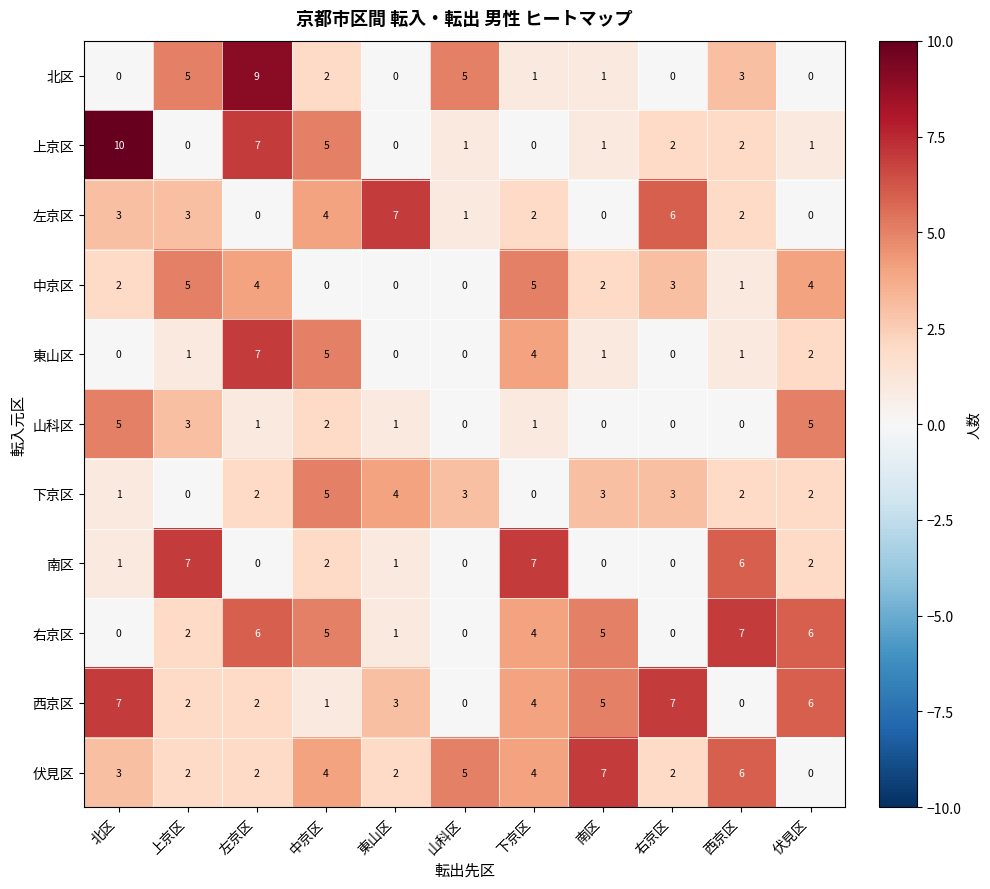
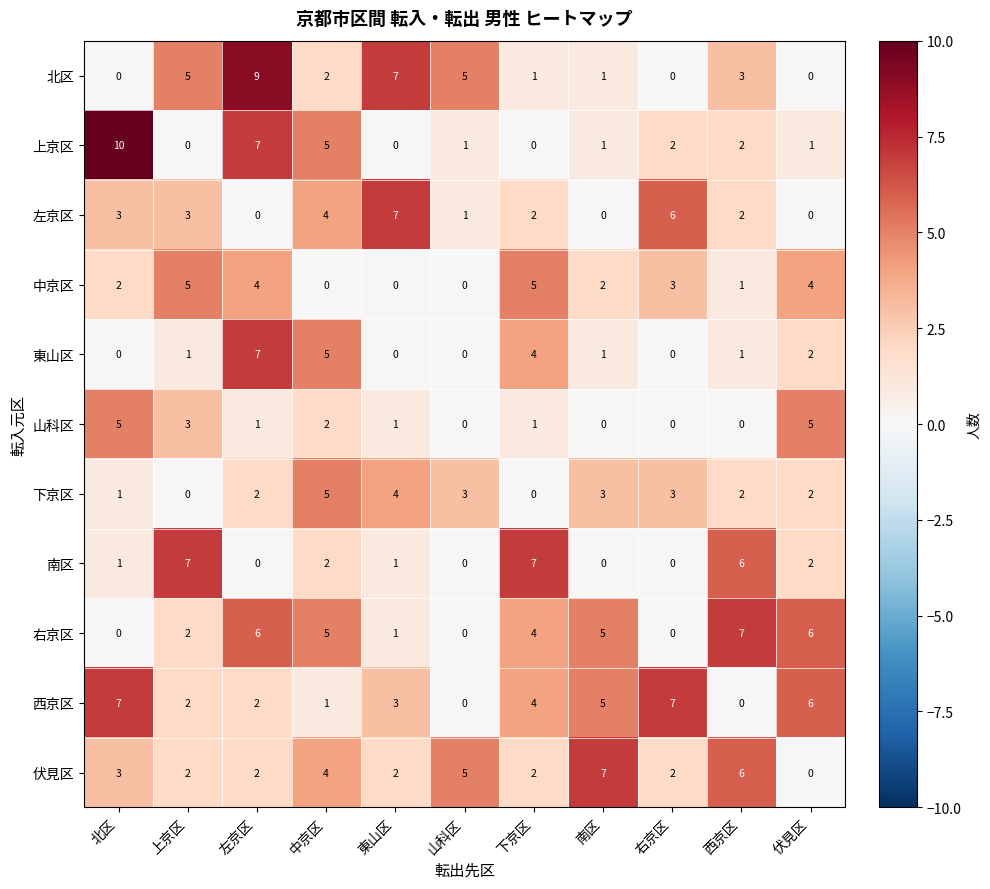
  {
    "北区": {
      "北区": 0,
      "上京区": 5,
      "左京区": 9,
      "中京区": 2,
-     "東山区": 0,
+     "東山区": 7,
      "山科区": 5,
      "下京区": 1,
      "南区": 1,
      "右京区": 0,
      "西京区": 3,
      "伏見区": 0
    },
    "上京区": {
      "北区": 10,
      "上京区": 0,
      "左京区": 7,
      "中京区": 5,
      "東山区": 0,
      "山科区": 1,
      "下京区": 0,
      "南区": 1,
      "右京区": 2,
      "西京区": 2,
      "伏見区": 1
    },
    "左京区": {
      "北区": 3,
      "上京区": 3,
      "左京区": 0,
      "中京区": 4,
      "東山区": 7,
      "山科区": 1,
      "下京区": 2,
      "南区": 0,
      "右京区": 6,
      "西京区": 2,
      "伏見区": 0
    },
    "中京区": {
      "北区": 2,
      "上京区": 5,
      "左京区": 4,
      "中京区": 0,
      "東山区": 0,
      "山科区": 0,
      "下京区": 5,
      "南区": 2,
      "右京区": 3,
      "西京区": 1,
      "伏見区": 4
    },
    "東山区": {
      "北区": 0,
      "上京区": 1,
      "左京区": 7,
      "中京区": 5,
      "東山区": 0,
      "山科区": 0,
      "下京区": 4,
      "南区": 1,
      "右京区": 0,
      "西京区": 1,
      "伏見区": 2
    },
    "山科区": {
      "北区": 5,
      "上京区": 3,
      "左京区": 1,
      "中京区": 2,
      "東山区": 1,
      "山科区": 0,
      "下京区": 1,
      "南区": 0,
      "右京区": 0,
      "西京区": 0,
      "伏見区": 5
    },
    "下京区": {
      "北区": 1,
      "上京区": 0,
      "左京区": 2,
      "中京区": 5,
      "東山区": 4,
      "山科区": 3,
      "下京区": 0,
      "南区": 3,
      "右京区": 3,
      "西京区": 2,
      "伏見区": 2
    },
    "南区": {
      "北区": 1,
      "上京区": 7,
      "左京区": 0,
      "中京区": 2,
      "東山区": 1,
      "山科区": 0,
      "下京区": 7,
      "南区": 0,
      "右京区": 0,
      "西京区": 6,
      "伏見区": 2
    },
    "右京区": {
      "北区": 0,
      "上京区": 2,
      "左京区": 6,
      "中京区": 5,
      "東山区": 1,
      "山科区": 0,
      "下京区": 4,
      "南区": 5,
      "右京区": 0,
      "西京区": 7,
      "伏見区": 6
    },
    "西京区": {
      "北区": 7,
      "上京区": 2,
      "左京区": 2,
      "中京区": 1,
      "東山区": 3,
      "山科区": 0,
      "下京区": 4,
      "南区": 5,
      "右京区": 7,
      "西京区": 0,
      "伏見区": 6
    },
    "伏見区": {
      "北区": 3,
      "上京区": 2,
      "左京区": 2,
      "中京区": 4,
      "東山区": 2,
      "山科区": 5,
-     "下京区": 4,
+     "下京区": 2,
      "南区": 7,
      "右京区": 2,
      "西京区": 6,
      "伏見区": 0
    }
  }
